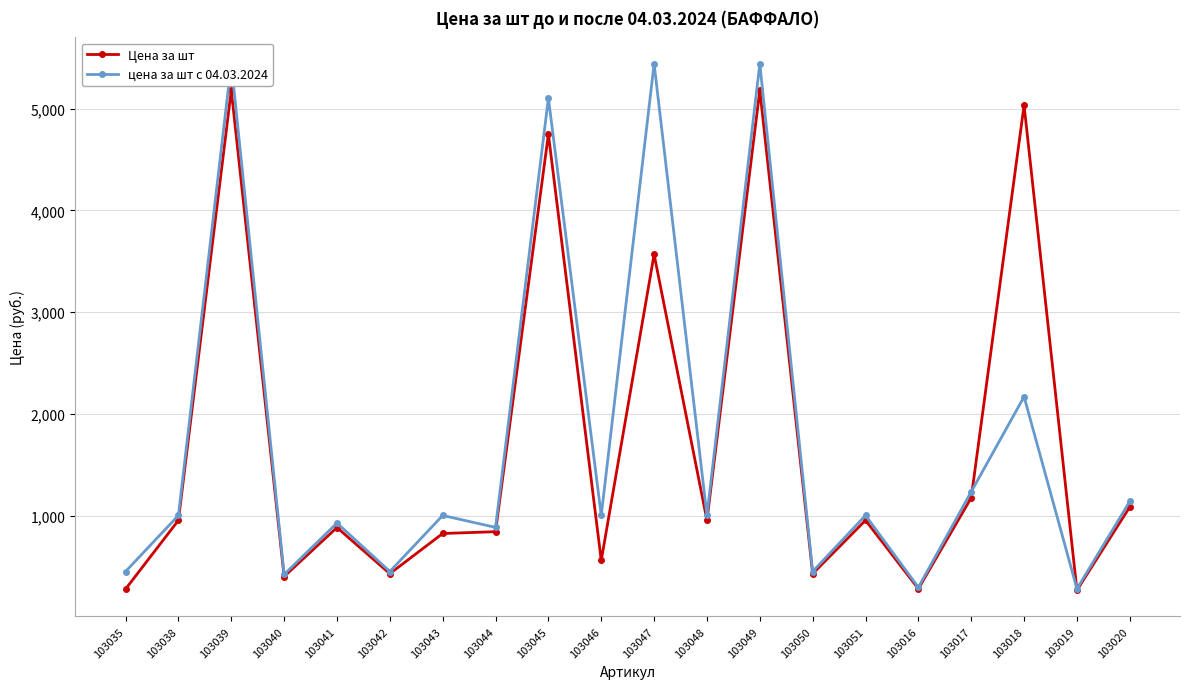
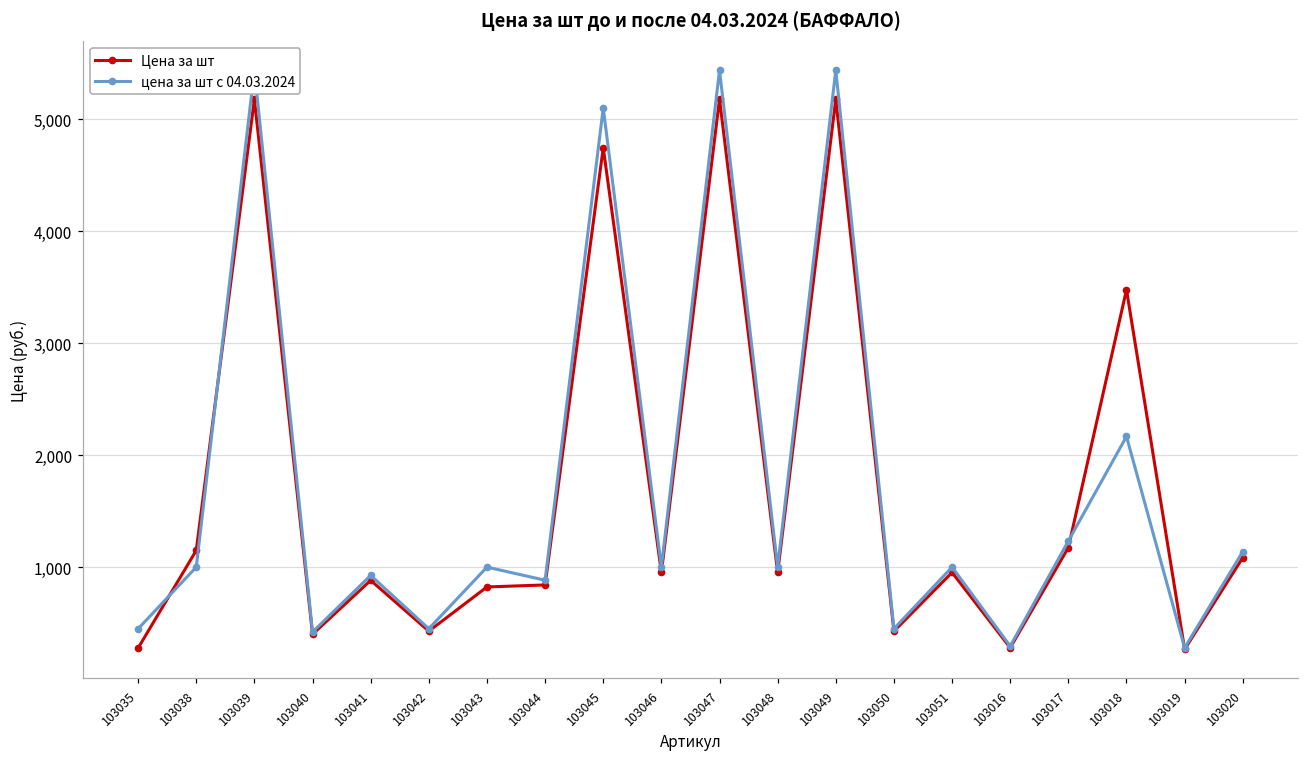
  {
    "Цена за шт": {
      "103035": "280",
-     "103038": "950",
+     "103038": "1,150",
      "103039": "5,180",
      "103041": "880",
      "103043": "830",
      "103044": "840",
      "103045": "4,750",
-     "103046": "560",
-     "103047": "3,570",
+     "103046": "950",
+     "103047": "5,180",
      "103048": "950",
      "103049": "5,180",
      "103051": "950",
      "103017": "1,180",
-     "103018": "5,030",
+     "103018": "3,480",
      "103020": "1,090"
    },
    "цена за шт с 04.03.2024": {
      "103035": "450",
      "103038": "1,000",
      "103041": "930",
      "103043": "1,000",
      "103044": "890",
      "103045": "5,100",
      "103046": "1,000",
      "103047": "5,440",
      "103048": "1,000",
      "103049": "5,440",
      "103051": "1,000",
      "103017": "1,240",
      "103018": "2,170",
      "103020": "1,140"
    }
  }
